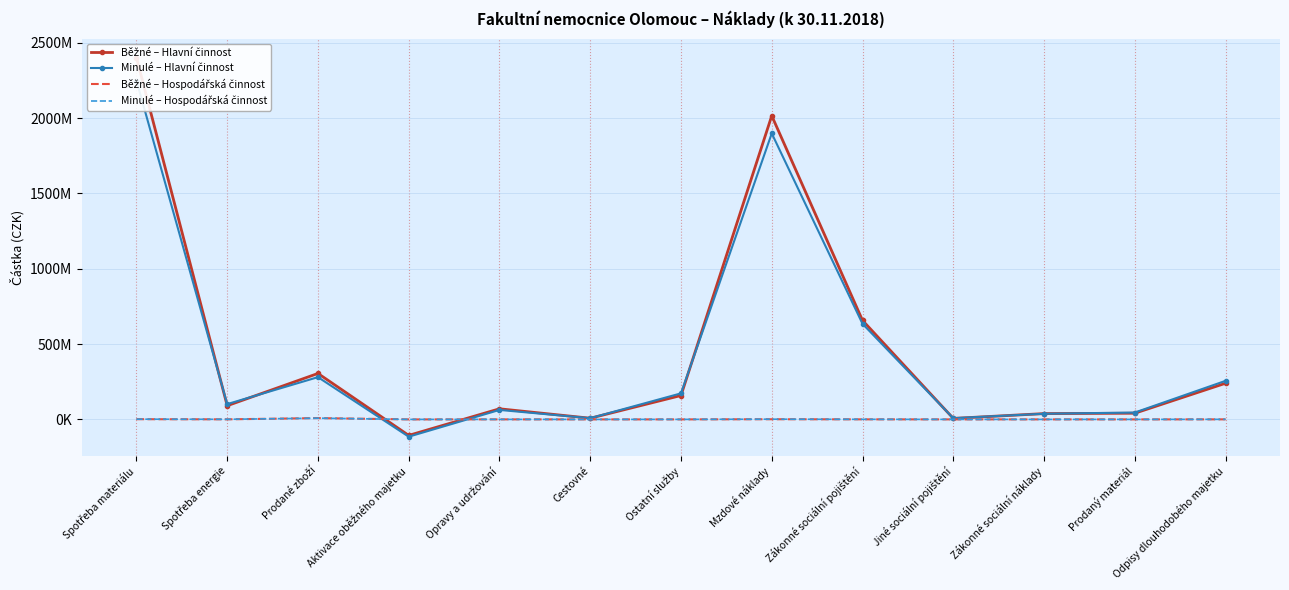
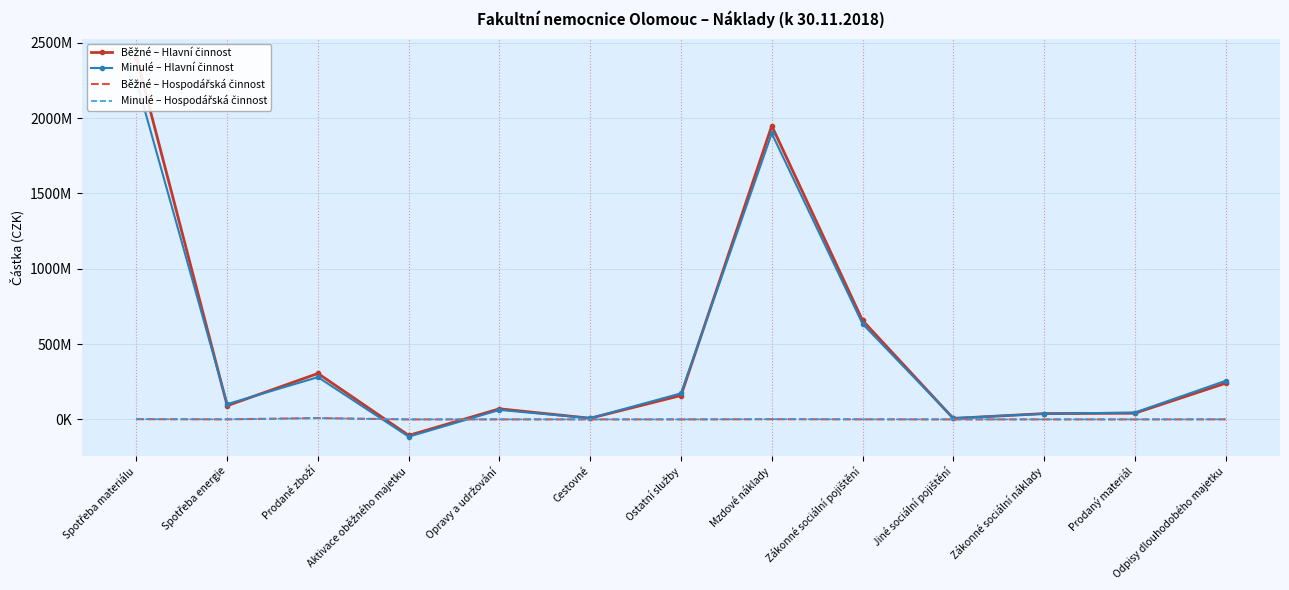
  {
    "Běžné – Hlavní činnost": {
      "Prodané zboží": 300000000,
-     "Mzdové náklady": 2020000000,
+     "Mzdové náklady": 1950000000,
      "Zákonné sociální pojištění": 660000000
    }
  }
